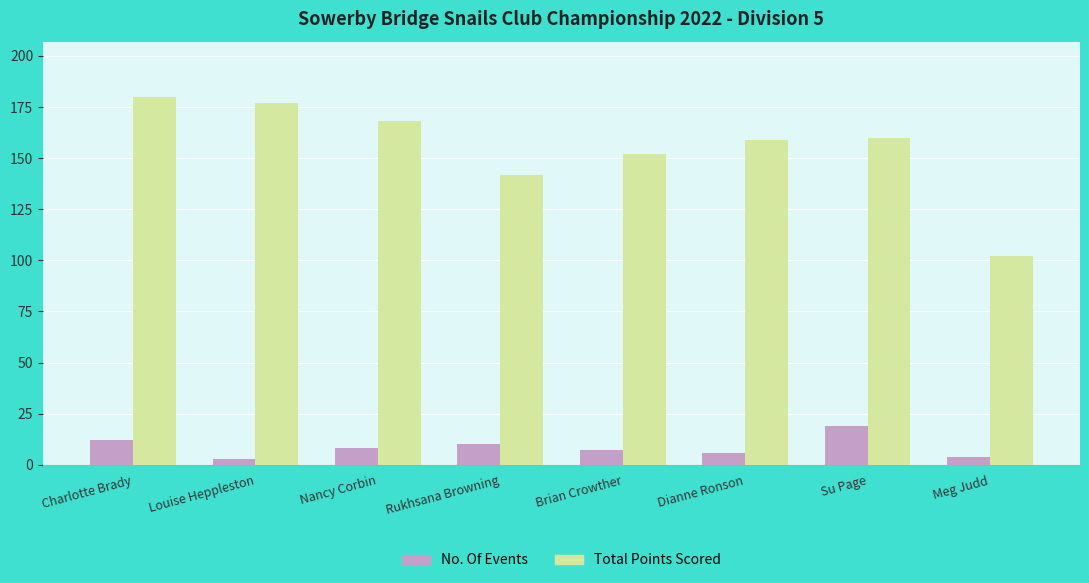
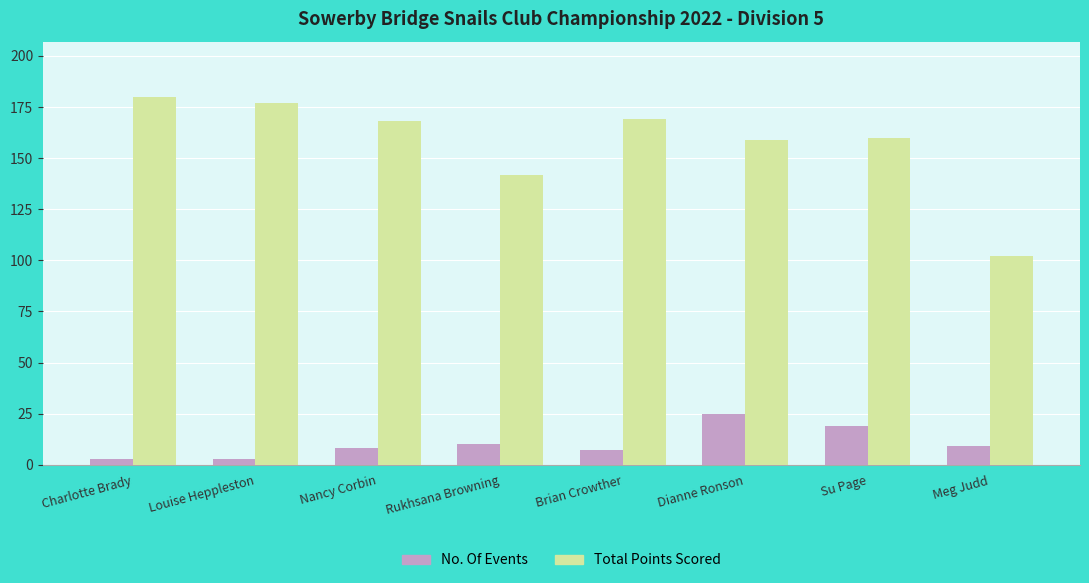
  {
    "No. Of Events": {
-     "Charlotte Brady": 12,
+     "Charlotte Brady": 3,
      "Louise Heppleston": 3,
      "Nancy Corbin": 8,
      "Rukhsana Browning": 10,
      "Brian Crowther": 7,
-     "Dianne Ronson": 6,
+     "Dianne Ronson": 25,
      "Su Page": 19,
-     "Meg Judd": 4
+     "Meg Judd": 9
    },
    "Total Points Scored": {
      "Charlotte Brady": 180,
      "Louise Heppleston": 177,
      "Nancy Corbin": 168,
      "Rukhsana Browning": 142,
-     "Brian Crowther": 152,
+     "Brian Crowther": 169,
      "Dianne Ronson": 159,
      "Su Page": 160,
      "Meg Judd": 102
    }
  }
